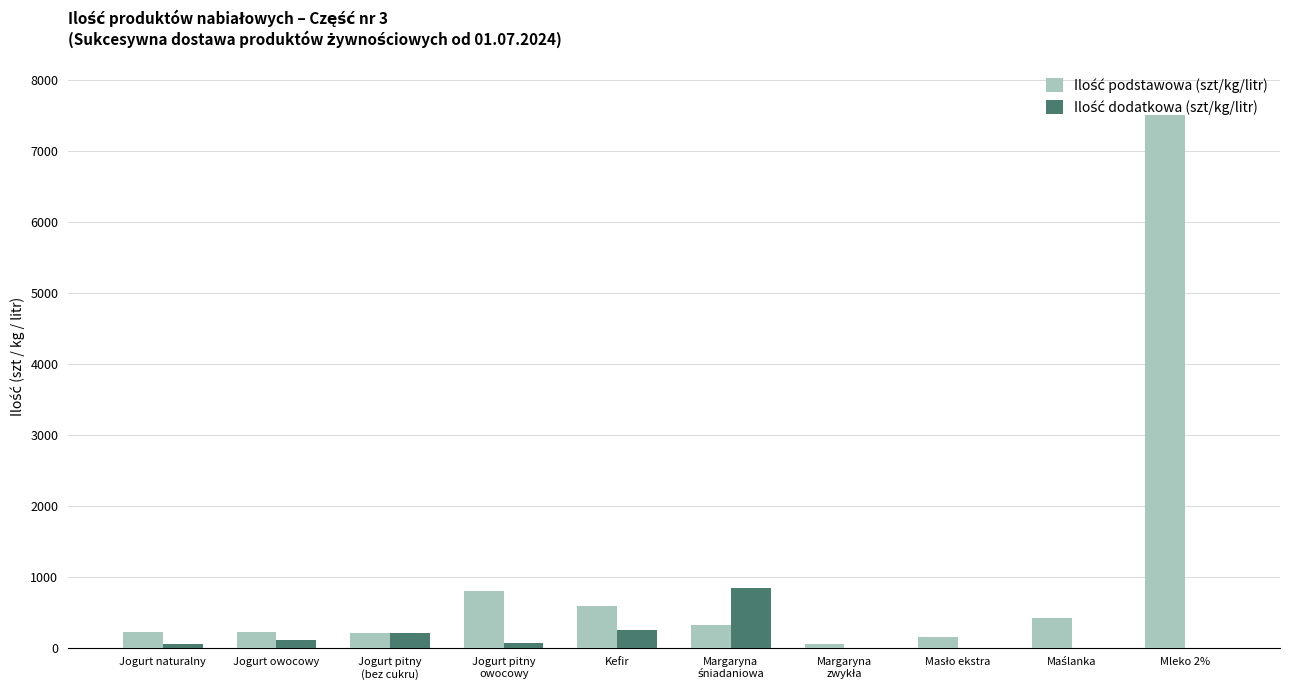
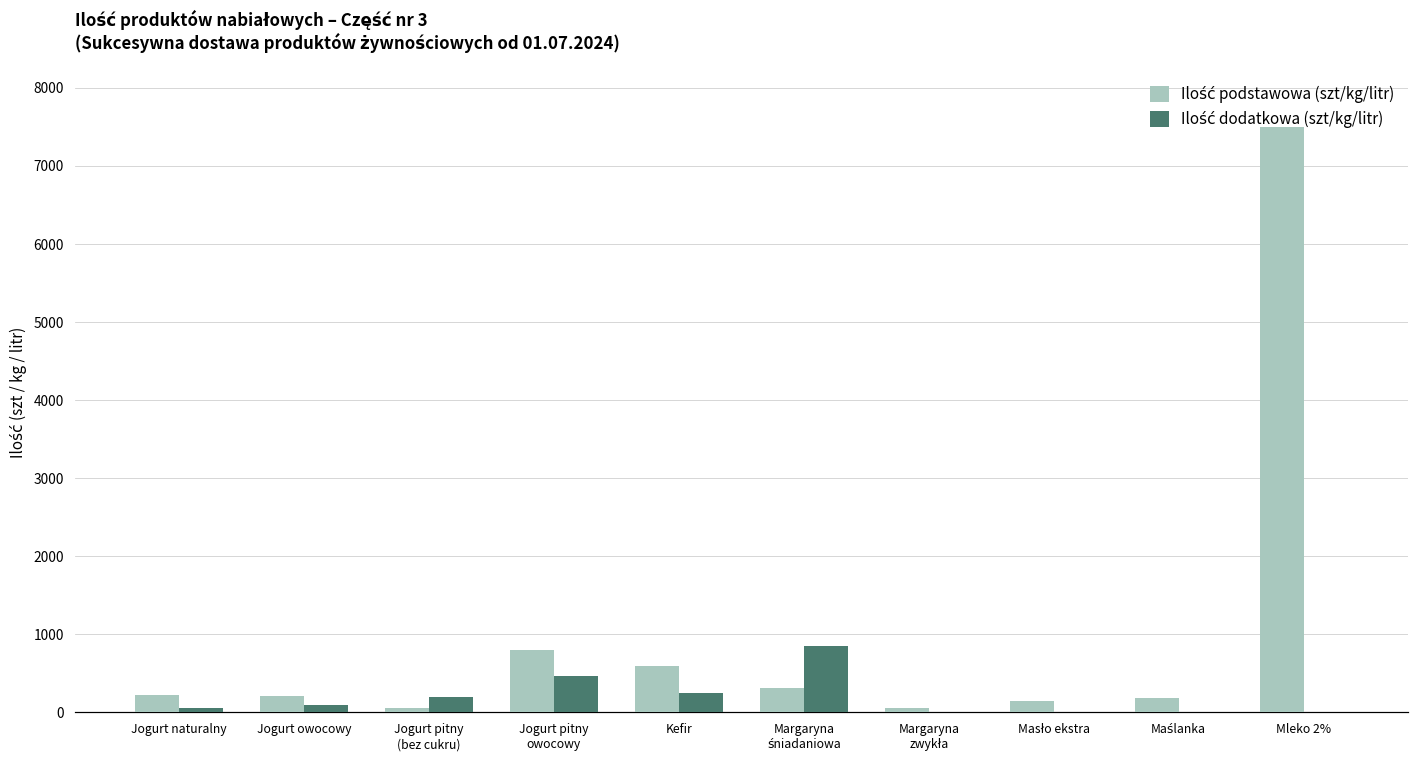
  {
    "Ilość podstawowa (szt/kg/litr)": {
      "Jogurt naturalny": 200,
      "Jogurt owocowy": 200,
-     "Jogurt pitny (bez cukru)": 200,
+     "Jogurt pitny (bez cukru)": 100,
      "Jogurt pitny owocowy": 800,
      "Kefir": 600,
      "Margaryna śniadaniowa": 300,
      "Margaryna zwykła": 100,
      "Masło ekstra": 100,
-     "Maślanka": 400,
+     "Maślanka": 200,
      "Mleko 2%": 7500
    },
    "Ilość dodatkowa (szt/kg/litr)": {
      "Jogurt naturalny": 100,
      "Jogurt owocowy": 100,
      "Jogurt pitny (bez cukru)": 200,
-     "Jogurt pitny owocowy": 100,
+     "Jogurt pitny owocowy": 500,
      "Kefir": 300,
      "Margaryna śniadaniowa": 800,
      "Margaryna zwykła": 0,
      "Masło ekstra": 0,
      "Maślanka": 0,
      "Mleko 2%": 0
    }
  }
